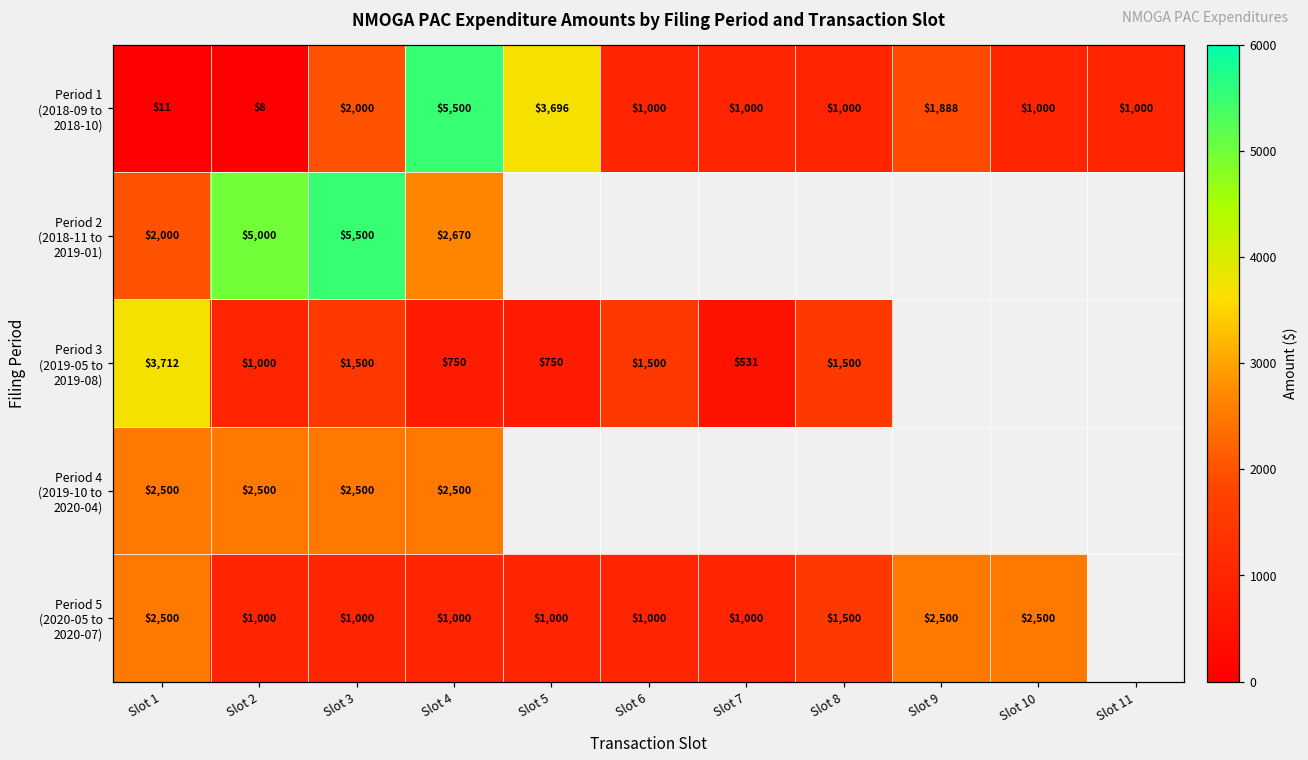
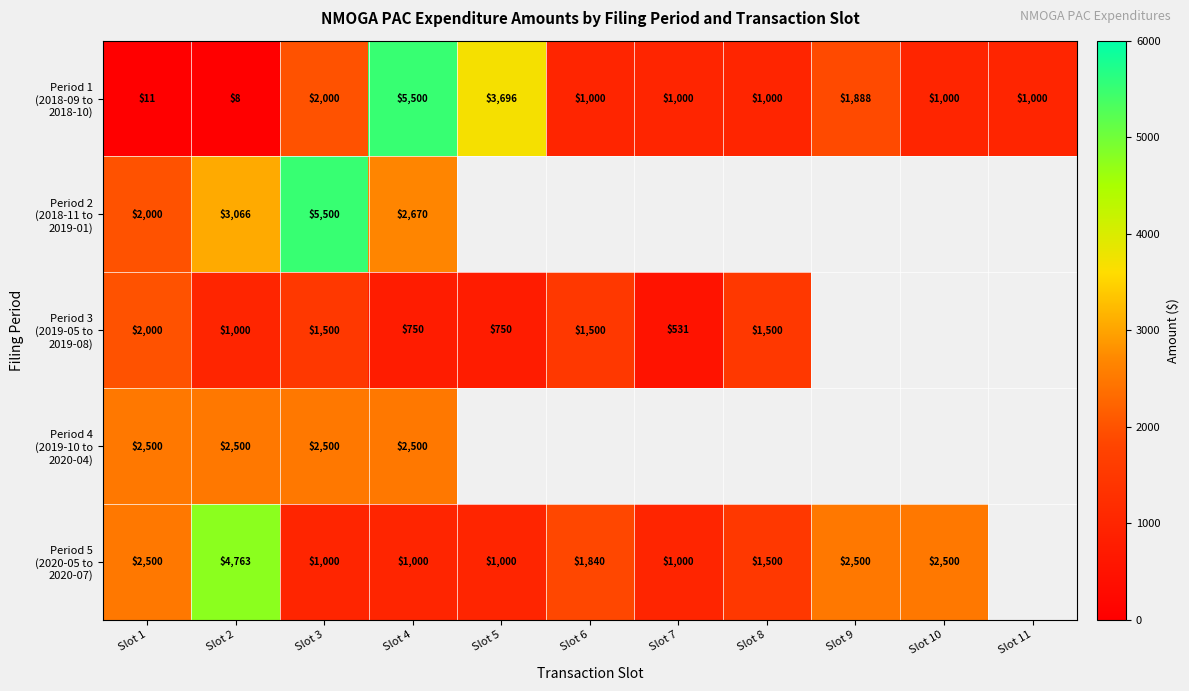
  {
    "Period 1 (2018-09 to 2018-10)": {
      "Slot 1": "$11",
      "Slot 2": "$8",
      "Slot 3": "$2,000",
      "Slot 4": "$5,500",
      "Slot 5": "$3,696",
      "Slot 6": "$1,000",
      "Slot 7": "$1,000",
      "Slot 8": "$1,000",
      "Slot 9": "$1,888",
      "Slot 10": "$1,000",
      "Slot 11": "$1,000"
    },
    "Period 2 (2018-11 to 2019-01)": {
      "Slot 1": "$2,000",
-     "Slot 2": "$5,000",
+     "Slot 2": "$3,066",
      "Slot 3": "$5,500",
      "Slot 4": "$2,670"
    },
    "Period 3 (2019-05 to 2019-08)": {
-     "Slot 1": "$3,712",
+     "Slot 1": "$2,000",
      "Slot 2": "$1,000",
      "Slot 3": "$1,500",
      "Slot 4": "$750",
      "Slot 5": "$750",
      "Slot 6": "$1,500",
      "Slot 7": "$531",
      "Slot 8": "$1,500"
    },
    "Period 4 (2019-10 to 2020-04)": {
      "Slot 1": "$2,500",
      "Slot 2": "$2,500",
      "Slot 3": "$2,500",
      "Slot 4": "$2,500"
    },
    "Period 5 (2020-05 to 2020-07)": {
      "Slot 1": "$2,500",
-     "Slot 2": "$1,000",
+     "Slot 2": "$4,763",
      "Slot 3": "$1,000",
      "Slot 4": "$1,000",
      "Slot 5": "$1,000",
-     "Slot 6": "$1,000",
+     "Slot 6": "$1,840",
      "Slot 7": "$1,000",
      "Slot 8": "$1,500",
      "Slot 9": "$2,500",
      "Slot 10": "$2,500"
    }
  }
